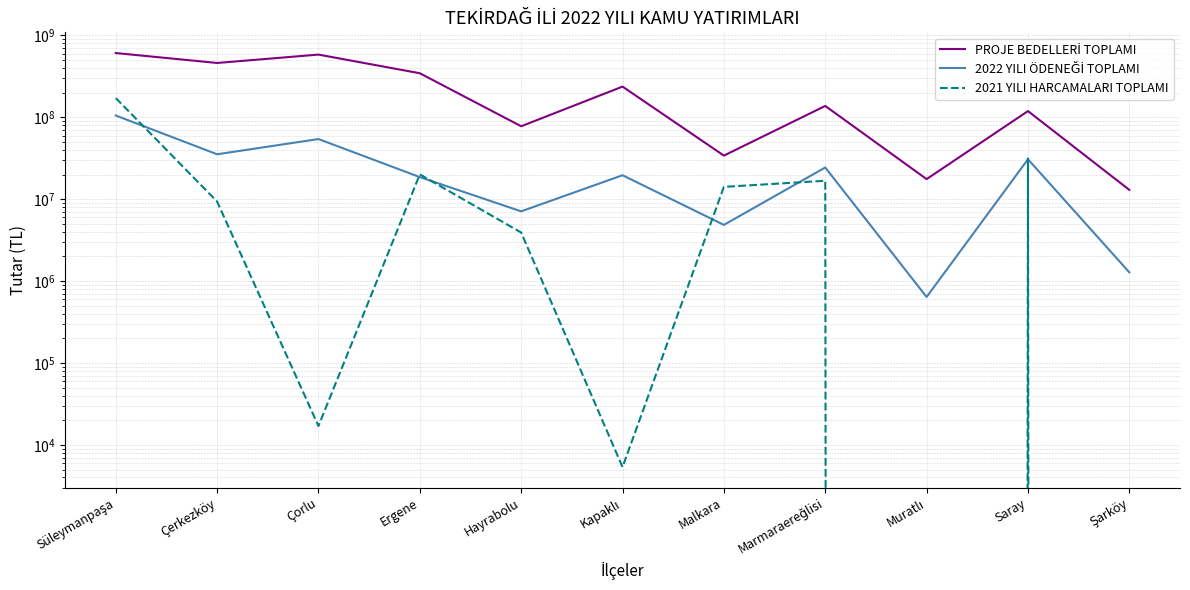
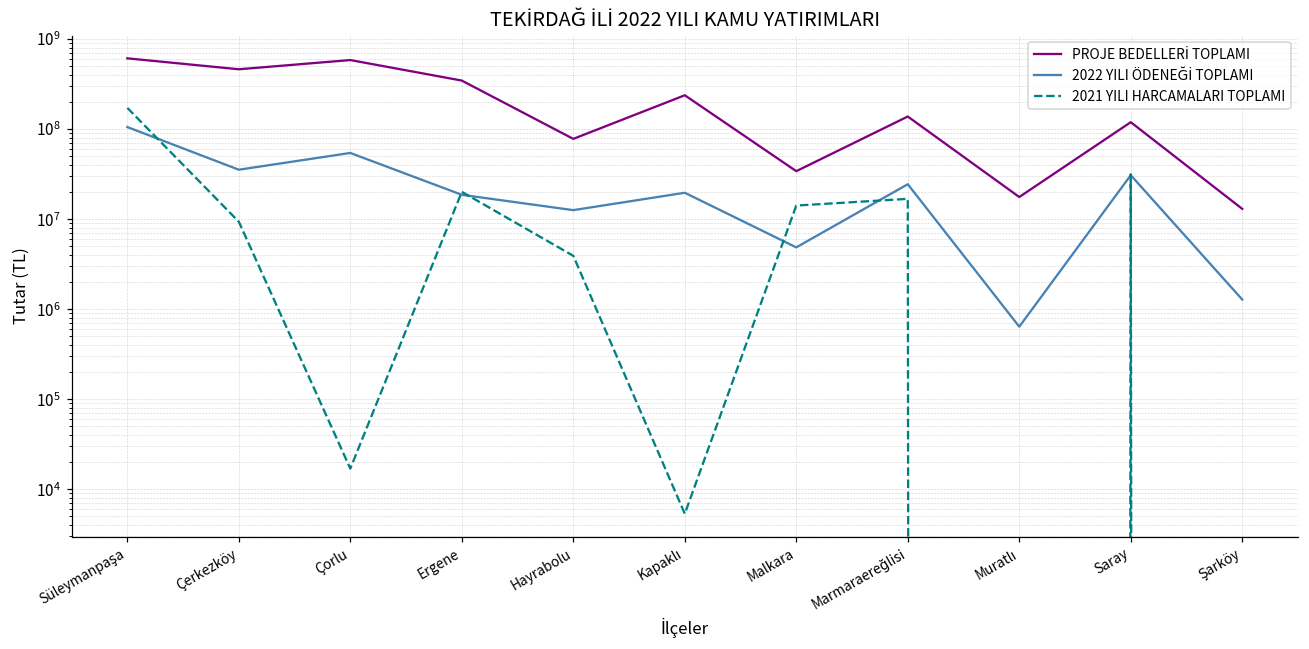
  {
    "PROJE BEDELLERİ TOPLAMI": {
      "Süleymanpaşa": 600000000,
      "Çerkezköy": 500000000,
      "Çorlu": 600000000,
      "Ergene": 350000000,
      "Hayrabolu": 80000000,
      "Kapaklı": 240000000,
      "Malkara": 34000000,
      "Marmaraereğlisi": 140000000,
      "Muratlı": 18000000,
      "Saray": 120000000,
      "Şarköy": 13000000
    },
    "2022 YILI ÖDENEĞİ TOPLAMI": {
      "Süleymanpaşa": 110000000,
      "Çerkezköy": 35000000,
      "Çorlu": 50000000,
      "Ergene": 19000000,
-     "Hayrabolu": 7000000,
+     "Hayrabolu": 13000000,
      "Kapaklı": 20000000,
      "Malkara": 5000000,
      "Marmaraereğlisi": 24000000,
      "Muratlı": 600000,
      "Şarköy": 1300000
    },
    "2021 YILI HARCAMALARI TOPLAMI": {
      "Süleymanpaşa": 170000000,
      "Çerkezköy": 9000000,
      "Çorlu": 17000,
      "Ergene": 20000000,
      "Hayrabolu": 4000000,
      "Kapaklı": 5000,
      "Malkara": 14000000,
      "Marmaraereğlisi": 17000000
    }
  }
